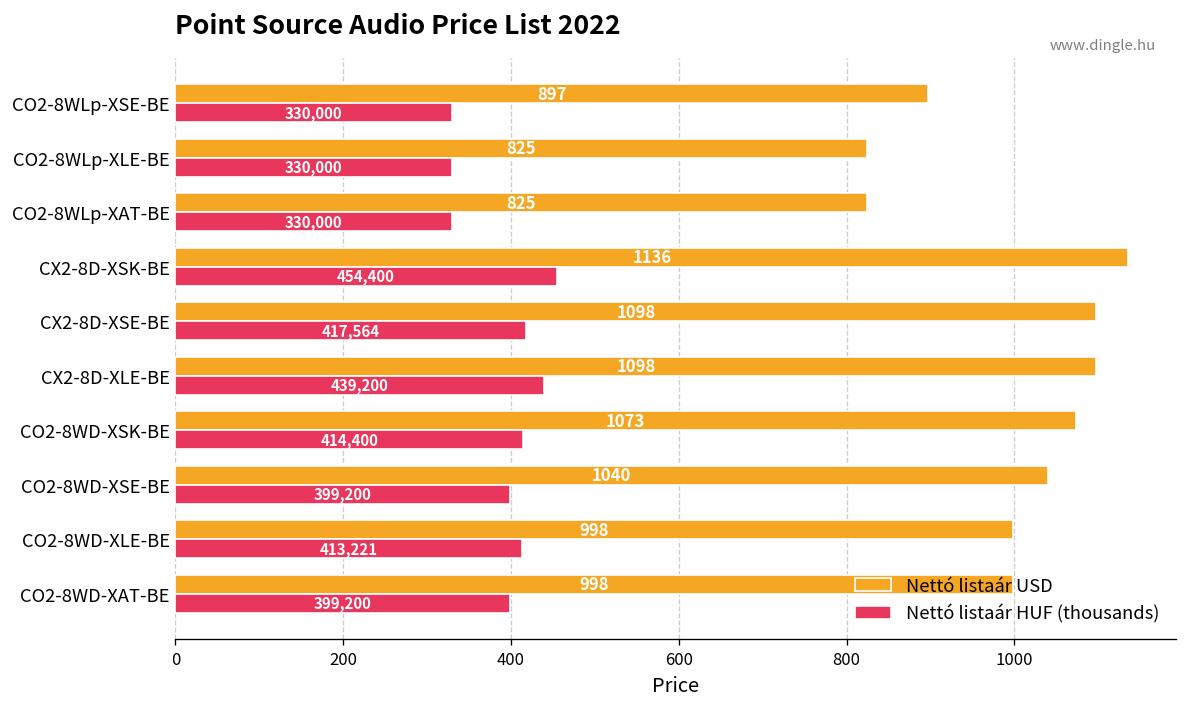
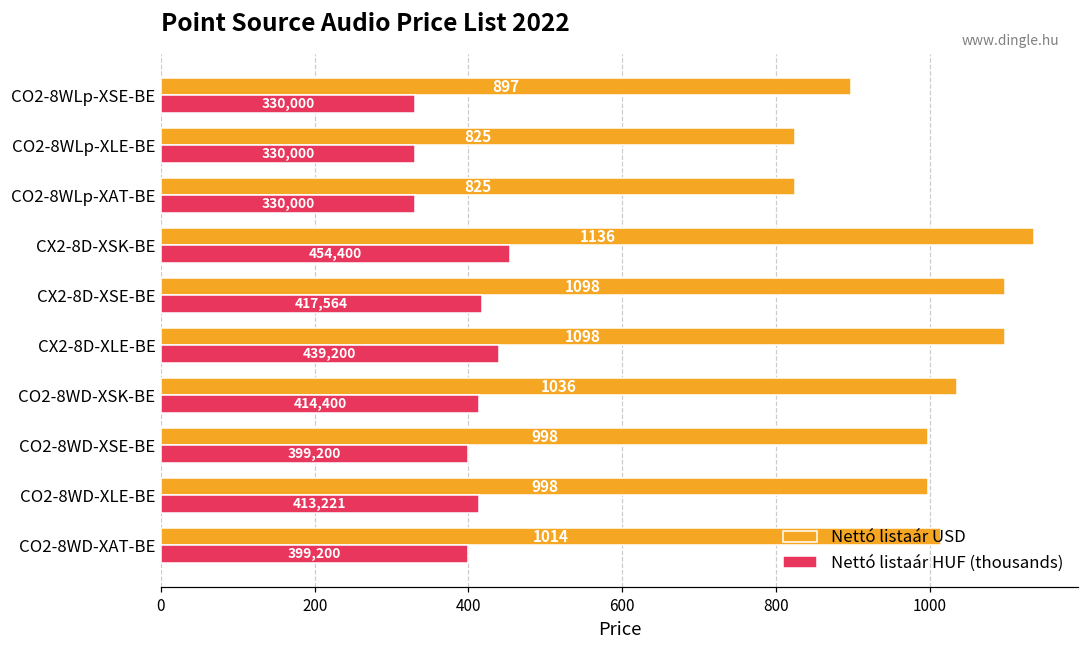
  {
    "Nettó listaár USD": {
      "CO2-8WLp-XSE-BE": 897,
      "CO2-8WLp-XLE-BE": 825,
      "CO2-8WLp-XAT-BE": 825,
      "CX2-8D-XSK-BE": 1136,
      "CX2-8D-XSE-BE": 1098,
      "CX2-8D-XLE-BE": 1098,
-     "CO2-8WD-XSK-BE": 1073,
-     "CO2-8WD-XSE-BE": 1040,
+     "CO2-8WD-XSK-BE": 1036,
+     "CO2-8WD-XSE-BE": 998,
      "CO2-8WD-XLE-BE": 998,
-     "CO2-8WD-XAT-BE": 998
+     "CO2-8WD-XAT-BE": 1014
    }
  }
